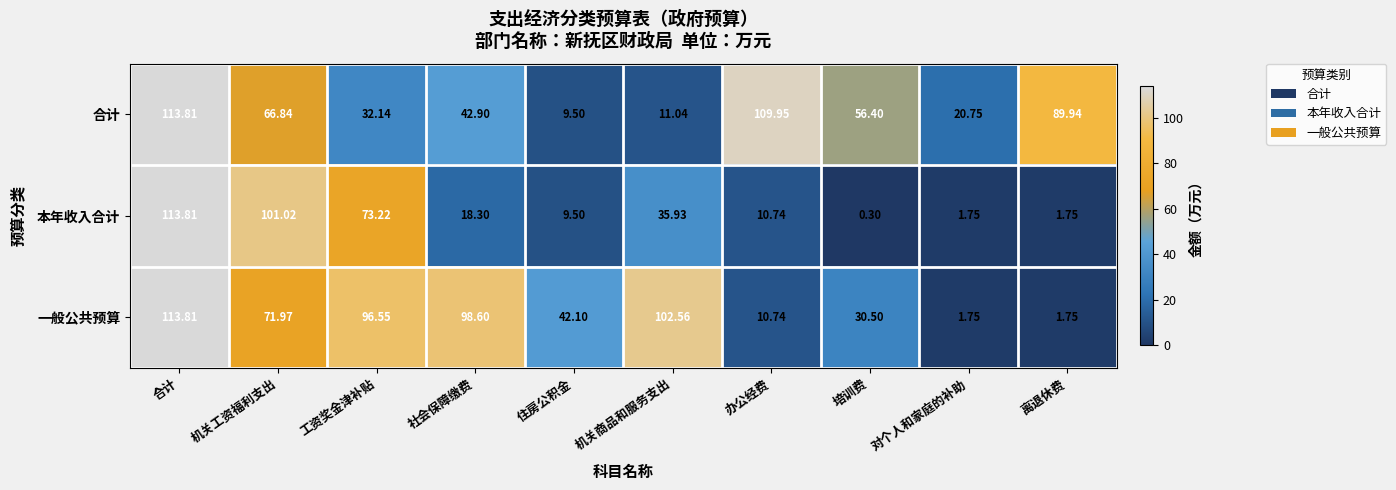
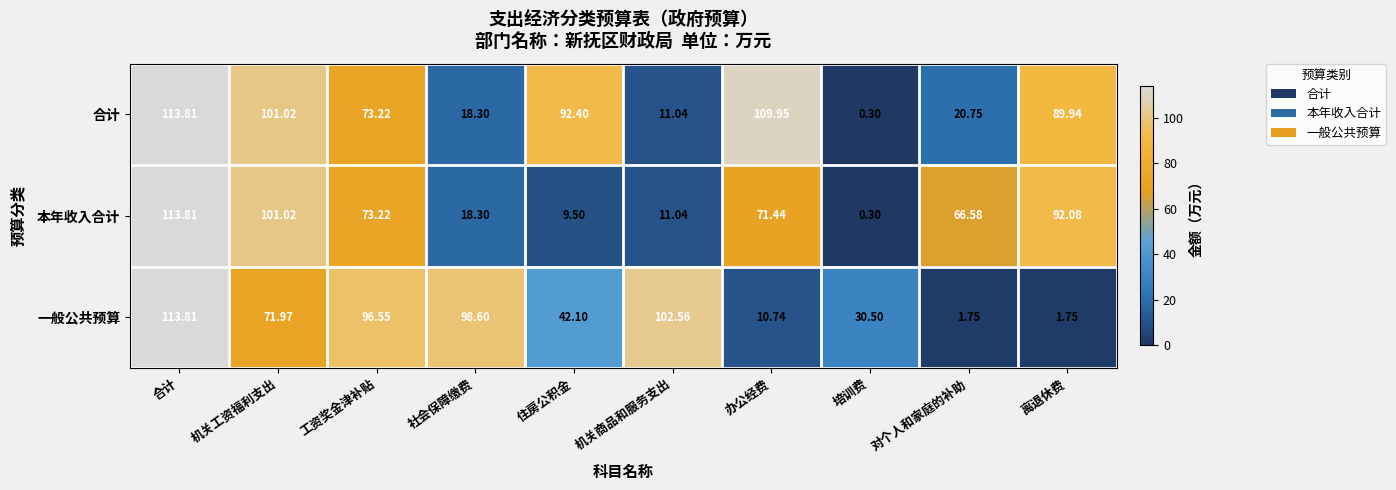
  {
    "合计": {
-     "机关工资福利支出": 66.84,
-     "工资奖金津补贴": 32.14,
-     "社会保障缴费": 42.90,
-     "住房公积金": 9.50,
+     "机关工资福利支出": 101.02,
+     "工资奖金津补贴": 73.22,
+     "社会保障缴费": 18.30,
+     "住房公积金": 92.40,
      "机关商品和服务支出": 11.04,
      "办公经费": 109.95,
-     "培训费": 56.40,
+     "培训费": 0.30,
      "对个人和家庭的补助": 20.75,
      "离退休费": 89.94
    },
    "本年收入合计": {
      "机关工资福利支出": 101.02,
      "工资奖金津补贴": 73.22,
      "社会保障缴费": 18.30,
      "住房公积金": 9.50,
-     "机关商品和服务支出": 35.93,
-     "办公经费": 10.74,
+     "机关商品和服务支出": 11.04,
+     "办公经费": 71.44,
      "培训费": 0.30,
-     "对个人和家庭的补助": 1.75,
-     "离退休费": 1.75
+     "对个人和家庭的补助": 66.58,
+     "离退休费": 92.08
    },
    "一般公共预算": {
      "机关工资福利支出": 71.97,
      "工资奖金津补贴": 96.55,
      "社会保障缴费": 98.60,
      "住房公积金": 42.10,
      "机关商品和服务支出": 102.56,
      "办公经费": 10.74,
      "培训费": 30.50,
      "对个人和家庭的补助": 1.75,
      "离退休费": 1.75
    }
  }
